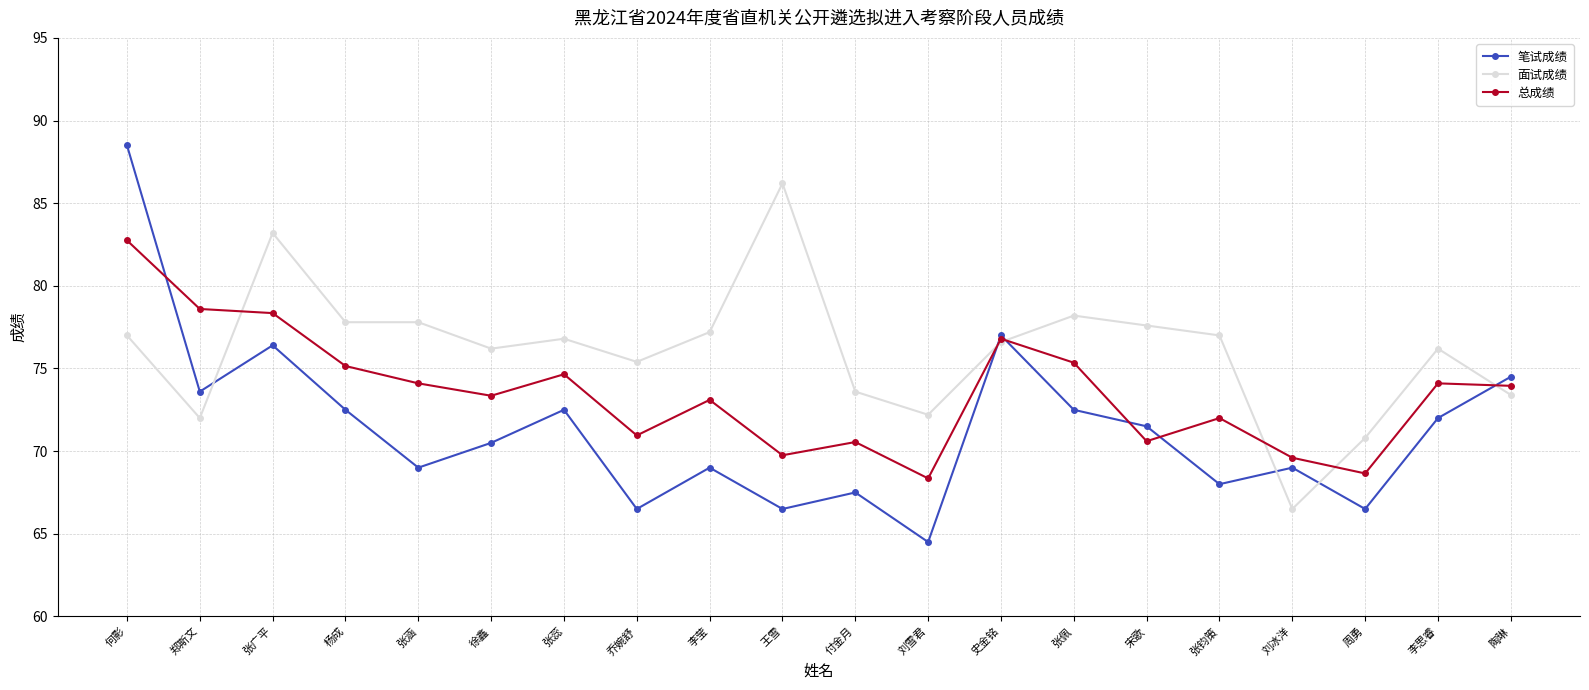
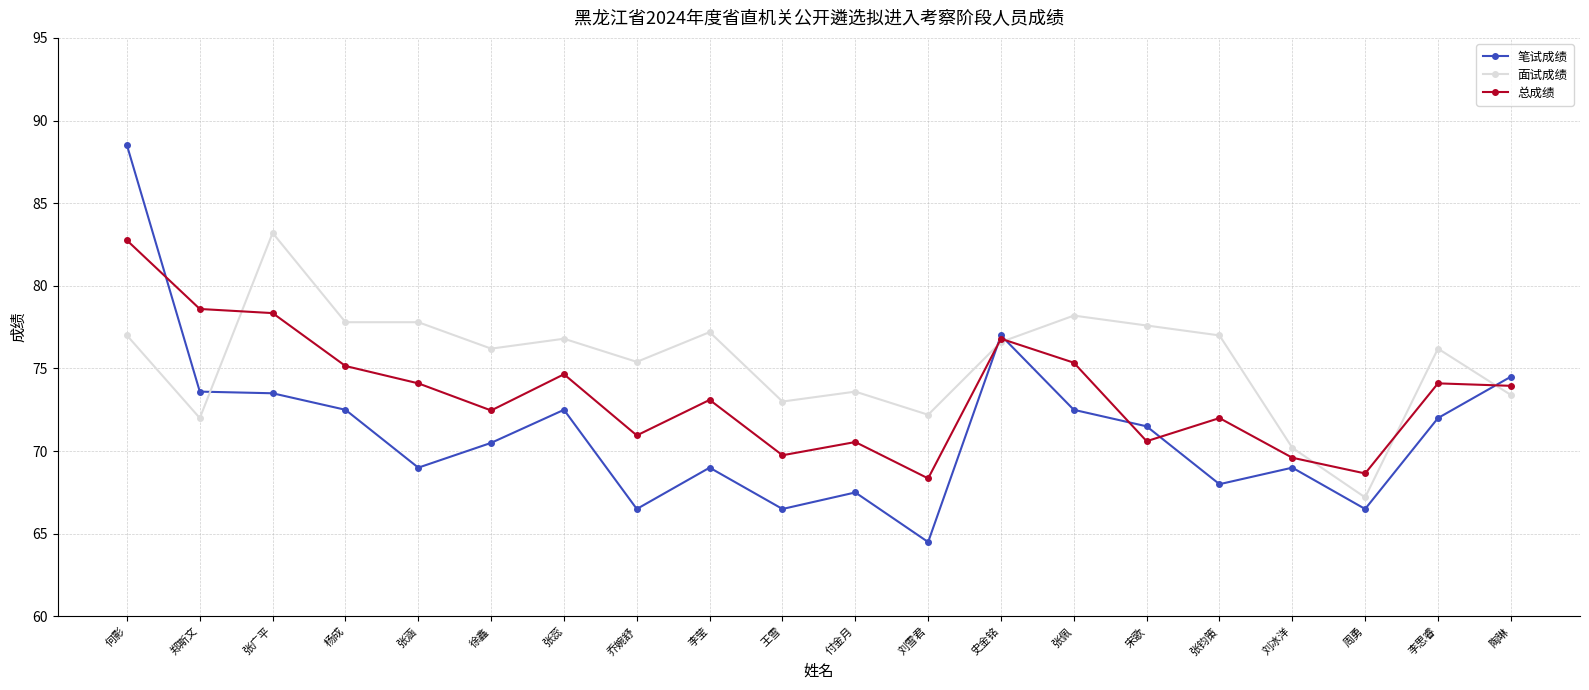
  {
    "笔试成绩": {
      "何影": 88.5,
      "郑斯文": 73.6,
-     "张广平": 76.4,
+     "张广平": 73.5,
      "杨成": 72.5,
      "张涵": 69.0,
      "徐鑫": 70.5,
      "张蕊": 72.5,
      "乔婉舒": 66.5,
      "李莹": 69.0,
      "王雪": 66.5,
      "付金月": 67.5,
      "刘雪君": 64.5,
      "史金铭": 77.0,
      "张佩": 72.5,
      "宋歌": 71.5,
      "张钧策": 68.0,
      "刘冰洋": 69.0,
      "周勇": 66.5,
      "李思睿": 72.0,
      "陶琳": 74.5
    },
    "面试成绩": {
      "何影": 77.0,
      "郑斯文": 72.0,
      "张广平": 83.2,
      "杨成": 77.8,
      "张涵": 77.8,
      "徐鑫": 76.2,
      "张蕊": 76.8,
      "乔婉舒": 75.4,
      "李莹": 77.2,
-     "王雪": 86.2,
+     "王雪": 73.0,
      "付金月": 73.6,
      "刘雪君": 72.2,
      "史金铭": 76.6,
      "张佩": 78.2,
      "宋歌": 77.6,
      "张钧策": 77.0,
-     "刘冰洋": 66.5,
-     "周勇": 70.8,
+     "刘冰洋": 70.2,
+     "周勇": 67.2,
      "李思睿": 76.2,
      "陶琳": 73.4
    },
    "总成绩": {
      "何影": 82.8,
      "郑斯文": 78.6,
      "张广平": 78.4,
      "杨成": 75.2,
      "张涵": 74.1,
-     "徐鑫": 73.4,
+     "徐鑫": 72.5,
      "张蕊": 74.7,
      "乔婉舒": 71.0,
      "李莹": 73.1,
      "王雪": 69.8,
      "付金月": 70.6,
      "刘雪君": 68.4,
      "史金铭": 76.8,
      "张佩": 75.4,
      "宋歌": 70.6,
      "张钧策": 72.0,
      "刘冰洋": 69.6,
      "周勇": 68.7,
      "李思睿": 74.1,
      "陶琳": 74.0
    }
  }
